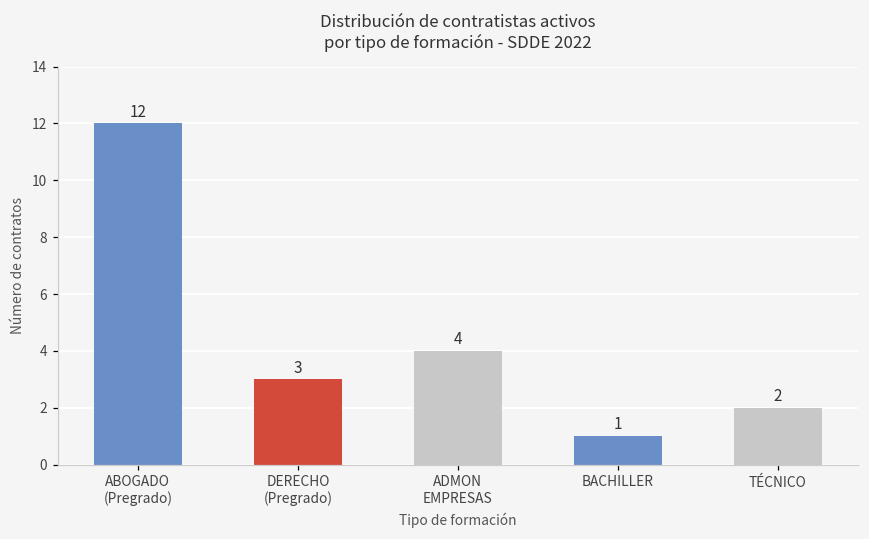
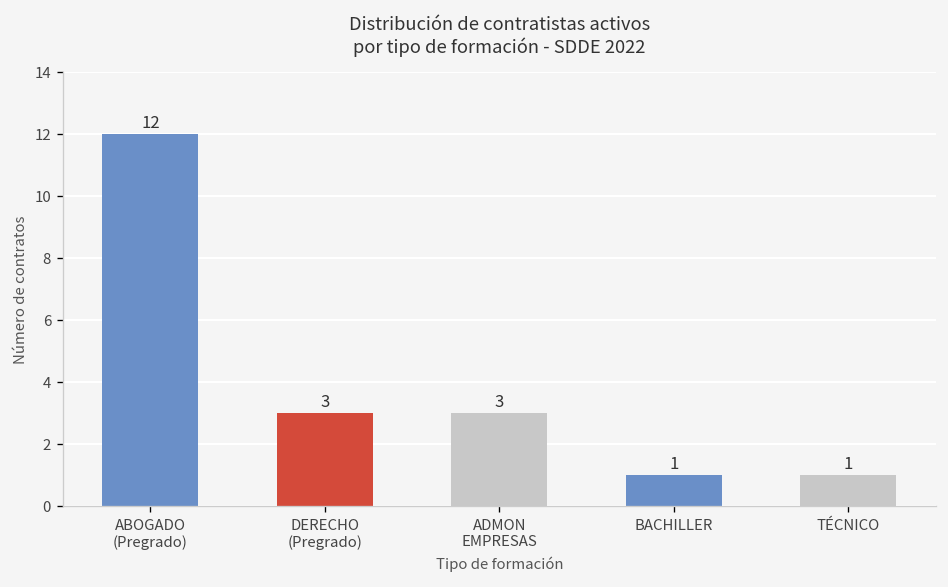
  {
    "ABOGADO (Pregrado)": 12,
    "DERECHO (Pregrado)": 3,
-   "ADMON EMPRESAS": 4,
+   "ADMON EMPRESAS": 3,
    "BACHILLER": 1,
-   "TÉCNICO": 2
+   "TÉCNICO": 1
  }
